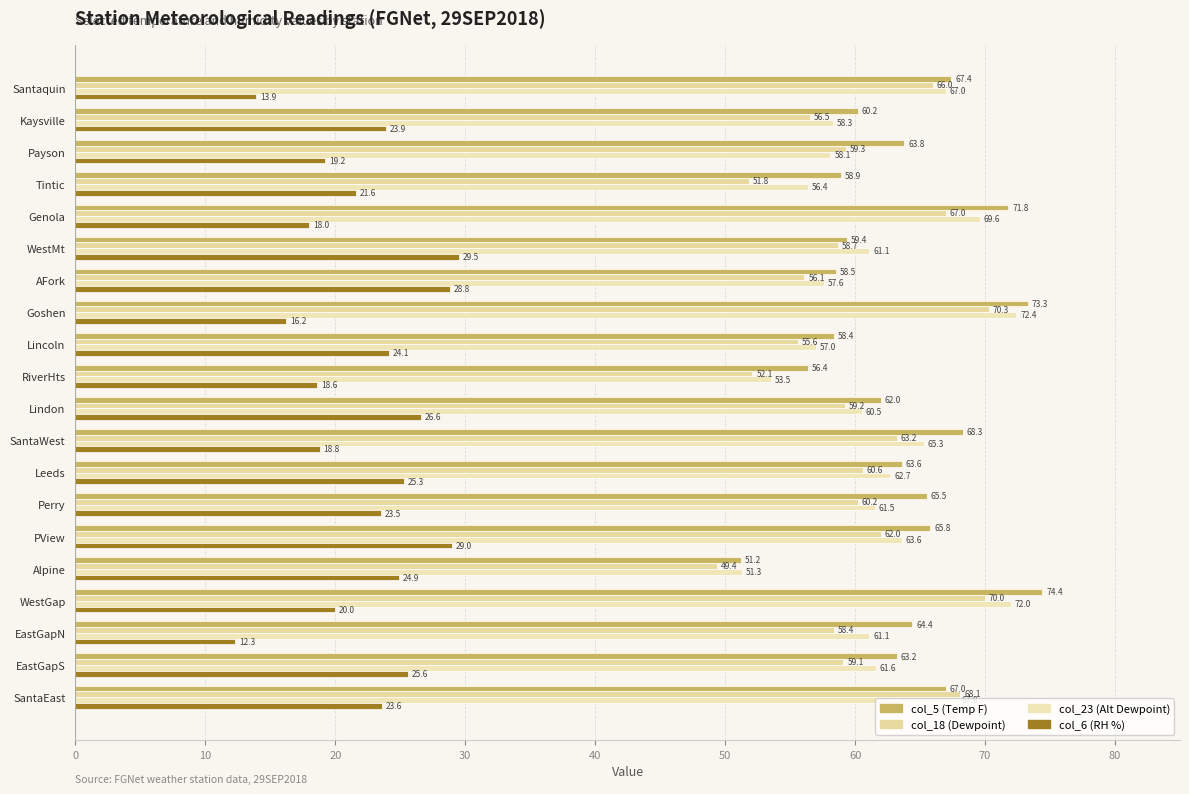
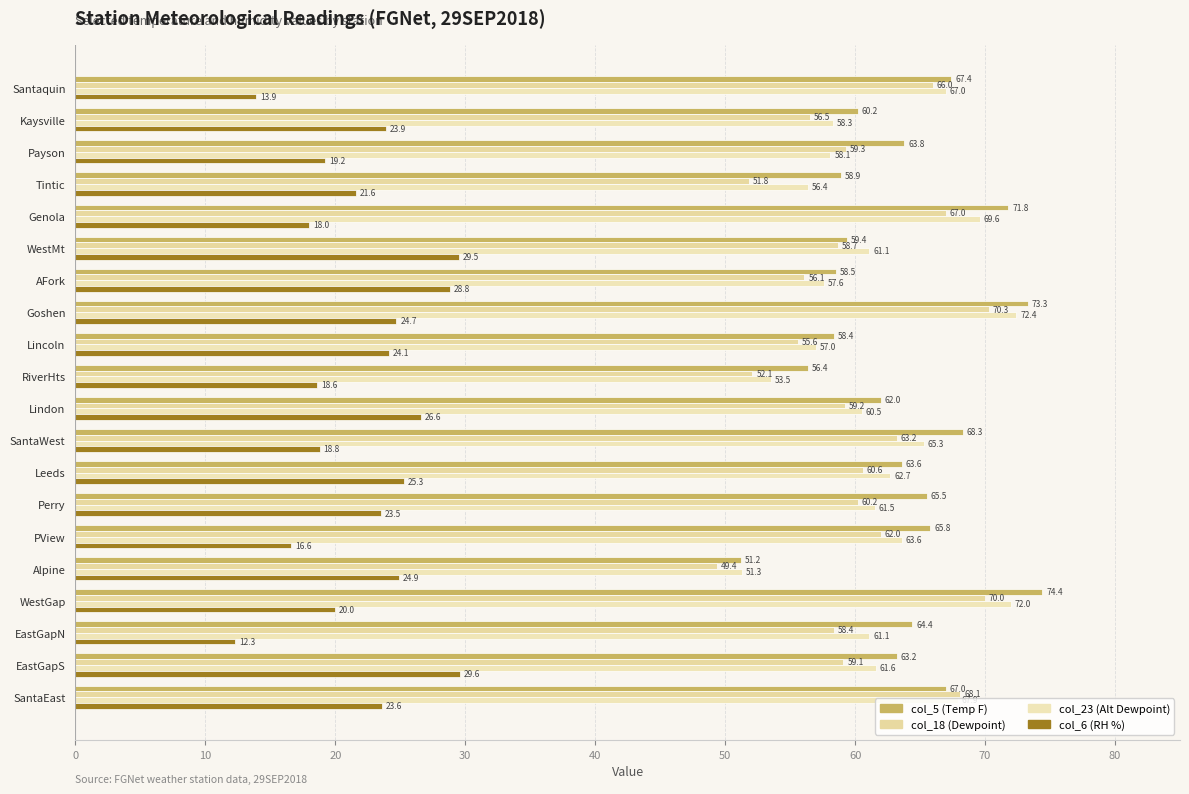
  {
    "col_5 (Temp F)": {
      "Santaquin": 67.4,
      "Kaysville": 60.2,
      "Payson": 63.8,
      "Tintic": 58.9,
      "Genola": 71.8,
      "AFork": 58.5,
      "Goshen": 73.3,
      "Lincoln": 58.4,
      "RiverHts": 56.4,
      "Lindon": 62.0,
      "SantaWest": 68.3,
      "Leeds": 63.6,
      "Perry": 65.5,
      "PView": 65.8,
      "Alpine": 51.2,
      "WestGap": 74.4,
      "EastGapN": 64.4,
      "EastGapS": 63.2,
      "SantaEast": 67.0
    },
    "col_6 (RH %)": {
      "Santaquin": 13.9,
      "Kaysville": 23.9,
      "Payson": 19.2,
      "Tintic": 21.6,
      "Genola": 18.0,
      "WestMt": 29.5,
      "AFork": 28.8,
-     "Goshen": 16.2,
+     "Goshen": 24.7,
      "Lincoln": 24.1,
      "RiverHts": 18.6,
      "Lindon": 26.6,
      "SantaWest": 18.8,
      "Leeds": 25.3,
      "Perry": 23.5,
-     "PView": 29.0,
+     "PView": 16.6,
      "Alpine": 24.9,
      "WestGap": 20.0,
      "EastGapN": 12.3,
-     "EastGapS": 25.6,
+     "EastGapS": 29.6,
      "SantaEast": 23.6
    }
  }
